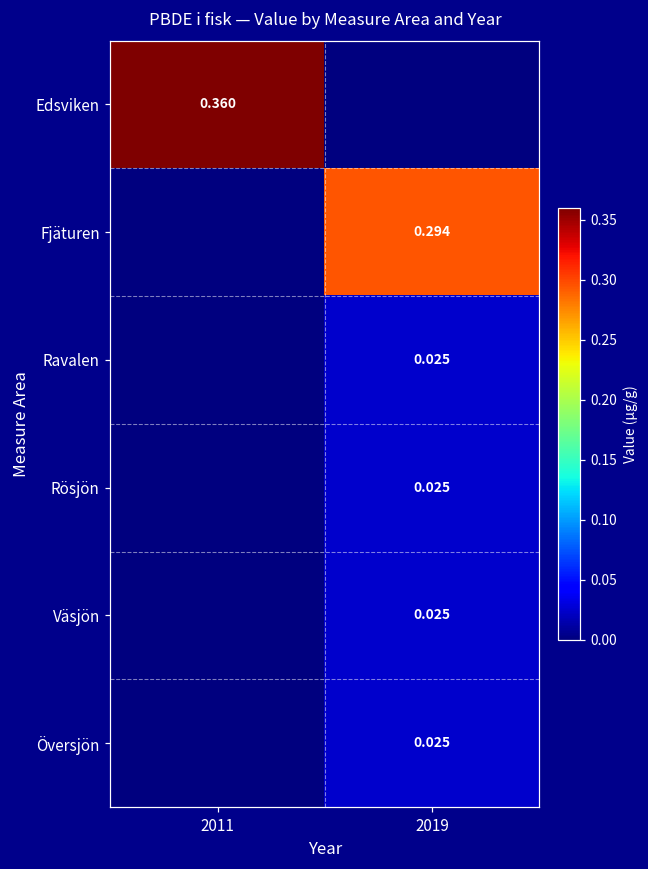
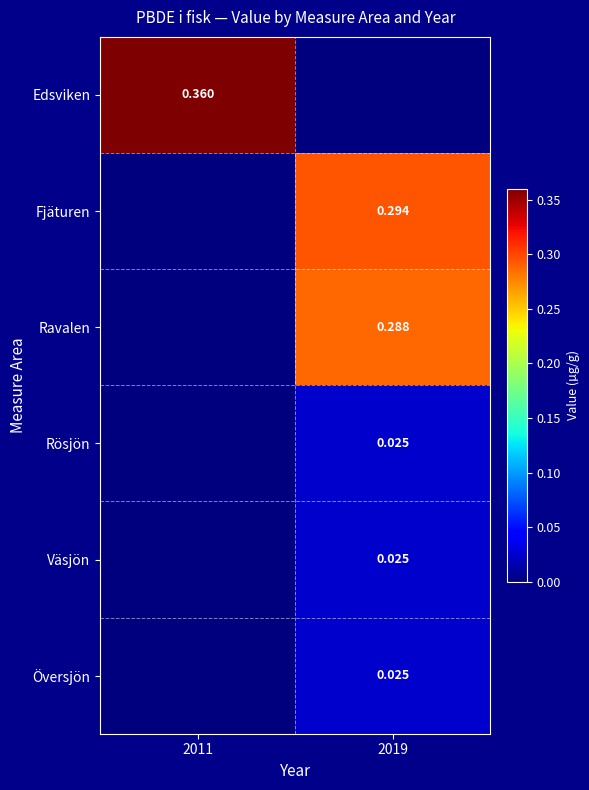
  {
    "Edsviken": {
      "2011": 0.360
    },
    "Fjäturen": {
      "2019": 0.294
    },
    "Ravalen": {
-     "2019": 0.025
+     "2019": 0.288
    },
    "Rösjön": {
      "2019": 0.025
    },
    "Väsjön": {
      "2019": 0.025
    },
    "Översjön": {
      "2019": 0.025
    }
  }
